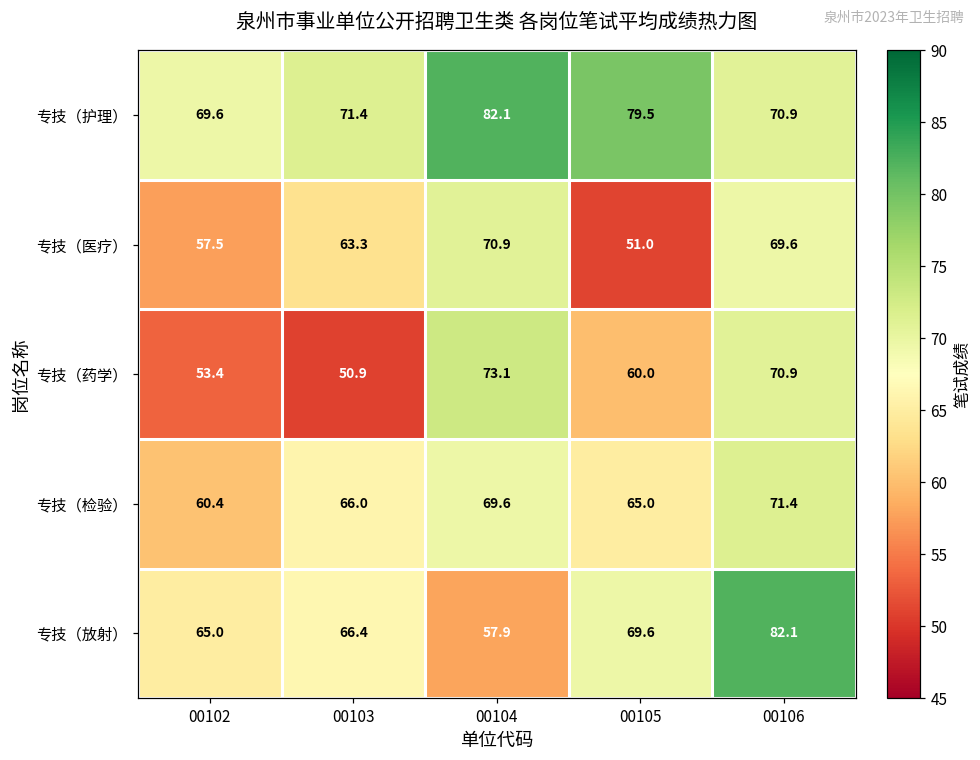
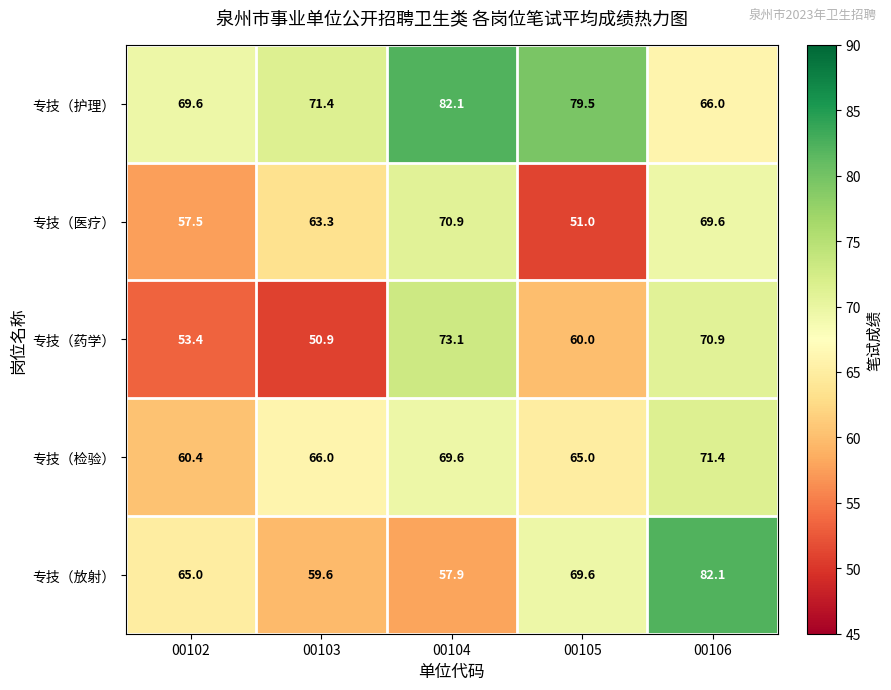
  {
    "专技（护理）": {
      "00102": 69.6,
      "00103": 71.4,
      "00104": 82.1,
      "00105": 79.5,
-     "00106": 70.9
+     "00106": 66.0
    },
    "专技（医疗）": {
      "00102": 57.5,
      "00103": 63.3,
      "00104": 70.9,
      "00105": 51.0,
      "00106": 69.6
    },
    "专技（药学）": {
      "00102": 53.4,
      "00103": 50.9,
      "00104": 73.1,
      "00105": 60.0,
      "00106": 70.9
    },
    "专技（检验）": {
      "00102": 60.4,
      "00103": 66.0,
      "00104": 69.6,
      "00105": 65.0,
      "00106": 71.4
    },
    "专技（放射）": {
      "00102": 65.0,
-     "00103": 66.4,
+     "00103": 59.6,
      "00104": 57.9,
      "00105": 69.6,
      "00106": 82.1
    }
  }
